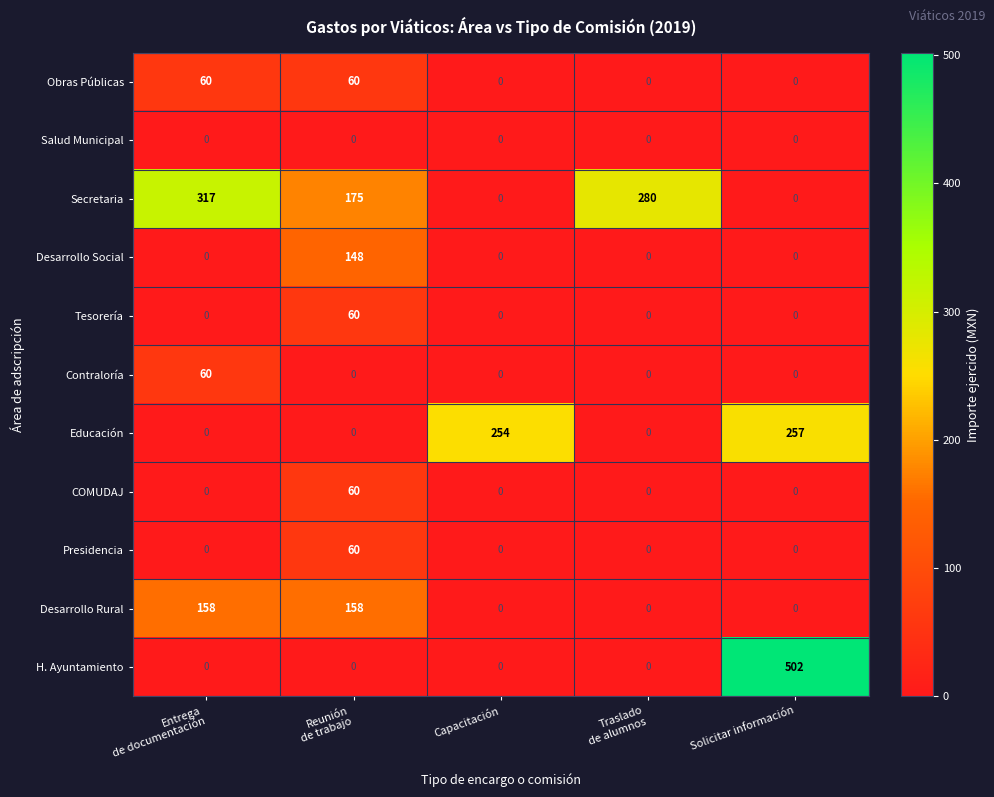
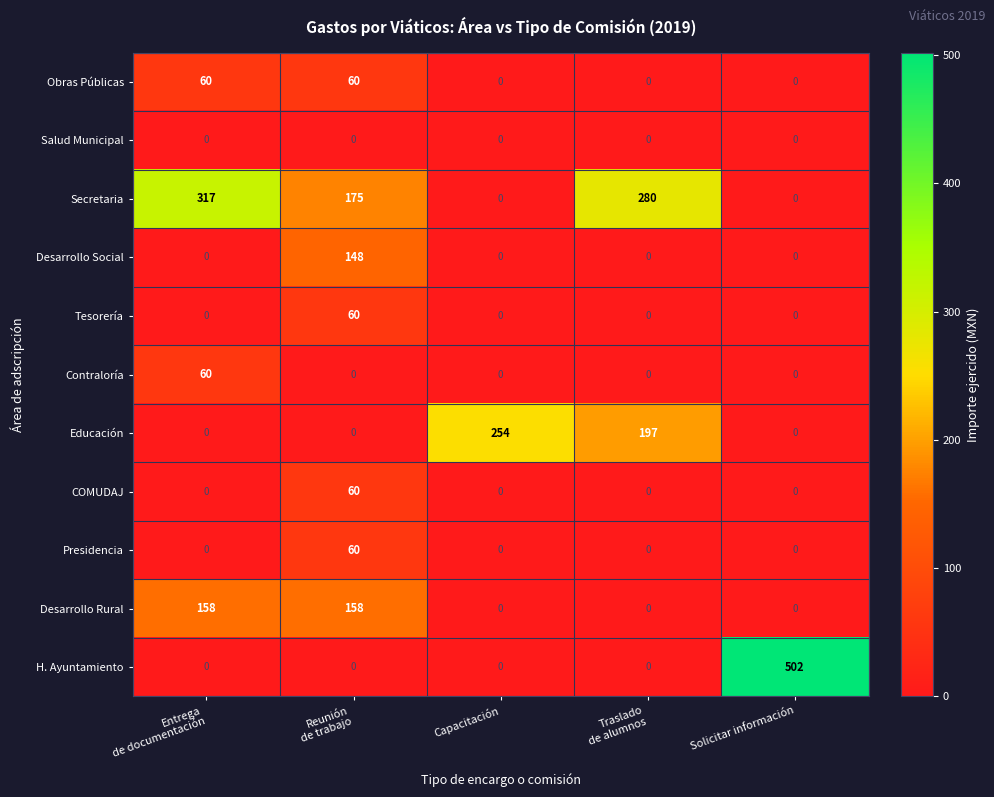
  {
    "Obras Públicas": {
      "Entrega de documentación": 60,
      "Reunión de trabajo": 60,
      "Capacitación": 0,
      "Traslado de alumnos": 0,
      "Solicitar información": 0
    },
    "Salud Municipal": {
      "Entrega de documentación": 0,
      "Reunión de trabajo": 0,
      "Capacitación": 0,
      "Traslado de alumnos": 0,
      "Solicitar información": 0
    },
    "Secretaria": {
      "Entrega de documentación": 317,
      "Reunión de trabajo": 175,
      "Capacitación": 0,
      "Traslado de alumnos": 280,
      "Solicitar información": 0
    },
    "Desarrollo Social": {
      "Entrega de documentación": 0,
      "Reunión de trabajo": 148,
      "Capacitación": 0,
      "Traslado de alumnos": 0,
      "Solicitar información": 0
    },
    "Tesorería": {
      "Entrega de documentación": 0,
      "Reunión de trabajo": 60,
      "Capacitación": 0,
      "Traslado de alumnos": 0,
      "Solicitar información": 0
    },
    "Contraloría": {
      "Entrega de documentación": 60,
      "Reunión de trabajo": 0,
      "Capacitación": 0,
      "Traslado de alumnos": 0,
      "Solicitar información": 0
    },
    "Educación": {
      "Entrega de documentación": 0,
      "Reunión de trabajo": 0,
      "Capacitación": 254,
-     "Traslado de alumnos": 0,
-     "Solicitar información": 257
+     "Traslado de alumnos": 197,
+     "Solicitar información": 0
    },
    "COMUDAJ": {
      "Entrega de documentación": 0,
      "Reunión de trabajo": 60,
      "Capacitación": 0,
      "Traslado de alumnos": 0,
      "Solicitar información": 0
    },
    "Presidencia": {
      "Entrega de documentación": 0,
      "Reunión de trabajo": 60,
      "Capacitación": 0,
      "Traslado de alumnos": 0,
      "Solicitar información": 0
    },
    "Desarrollo Rural": {
      "Entrega de documentación": 158,
      "Reunión de trabajo": 158,
      "Capacitación": 0,
      "Traslado de alumnos": 0,
      "Solicitar información": 0
    },
    "H. Ayuntamiento": {
      "Entrega de documentación": 0,
      "Reunión de trabajo": 0,
      "Capacitación": 0,
      "Traslado de alumnos": 0,
      "Solicitar información": 502
    }
  }
